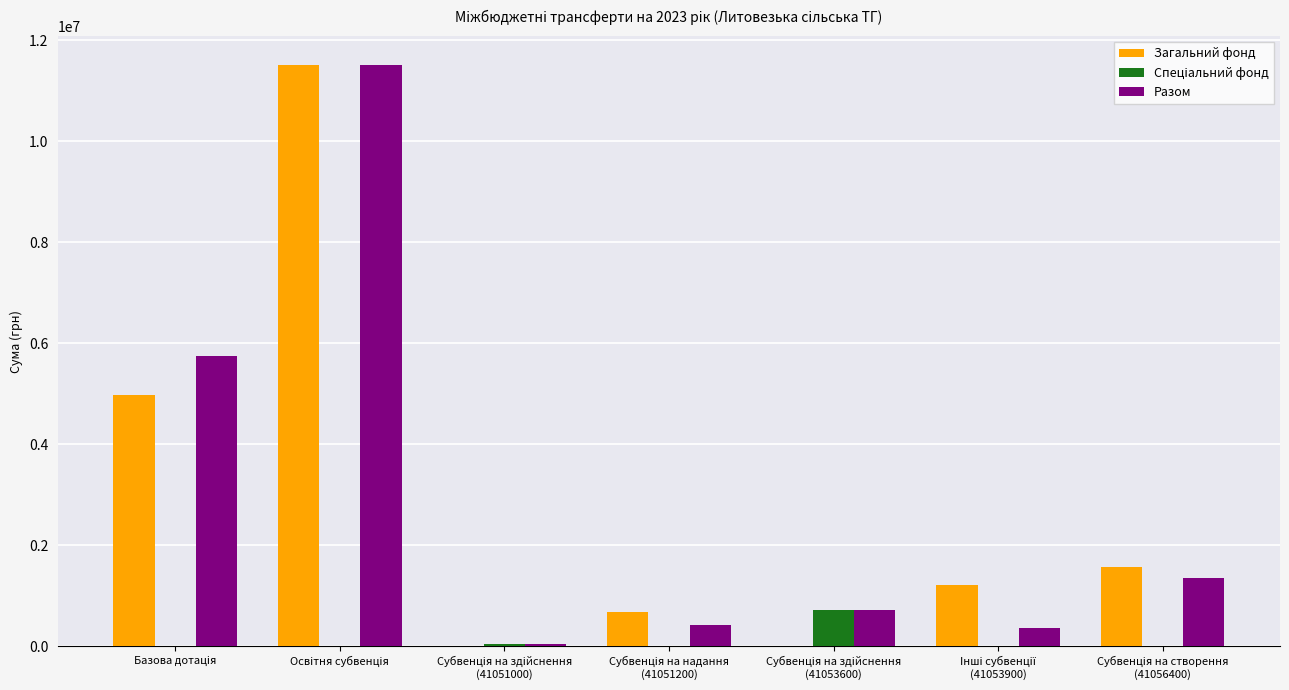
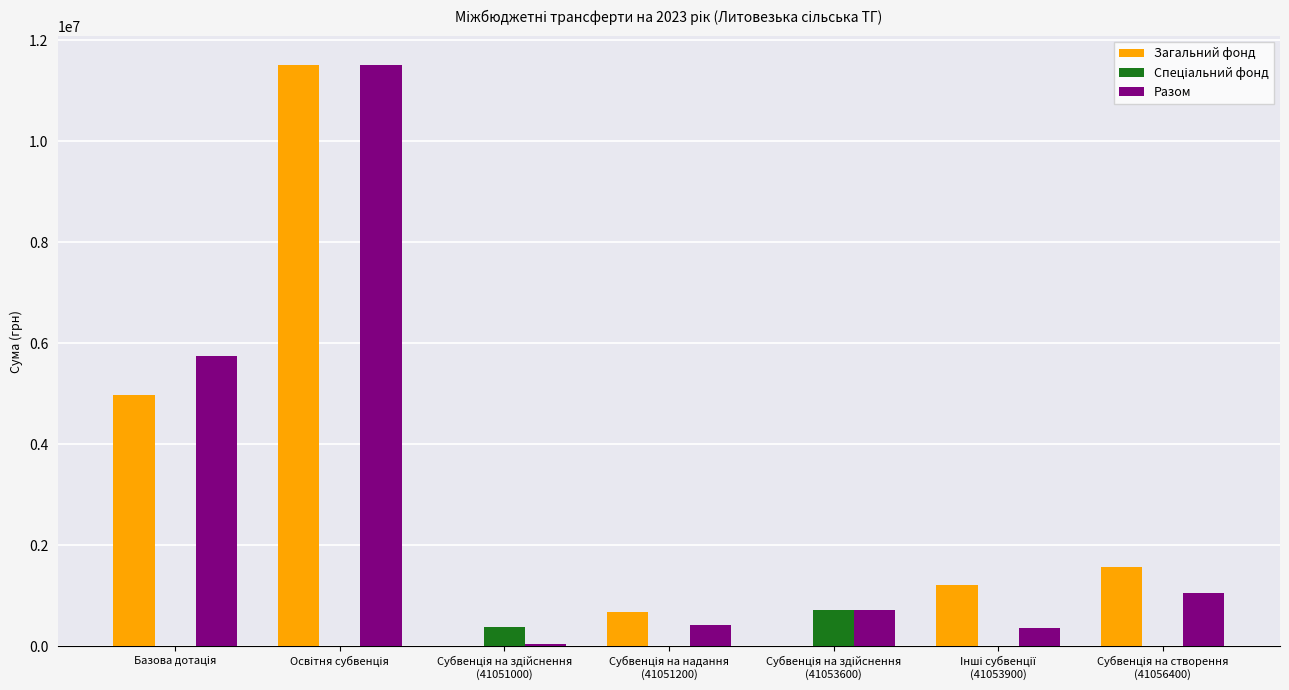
  {
    "Загальний фонд": {
      "Базова дотація": 5000000,
      "Освітня субвенція": 11500000,
      "Субвенція на здійснення (41051000)": 0,
      "Субвенція на надання (41051200)": 700000,
      "Субвенція на здійснення (41053600)": 0,
      "Інші субвенції (41053900)": 1200000,
      "Субвенція на створення (41056400)": 1600000
    },
    "Спеціальний фонд": {
      "Базова дотація": 0,
      "Освітня субвенція": 0,
-     "Субвенція на здійснення (41051000)": 0,
+     "Субвенція на здійснення (41051000)": 400000,
      "Субвенція на надання (41051200)": 0,
      "Субвенція на здійснення (41053600)": 700000,
      "Інші субвенції (41053900)": 0,
      "Субвенція на створення (41056400)": 0
    },
    "Разом": {
      "Базова дотація": 5800000,
      "Освітня субвенція": 11500000,
      "Субвенція на надання (41051200)": 400000,
      "Субвенція на здійснення (41053600)": 700000,
      "Інші субвенції (41053900)": 400000,
-     "Субвенція на створення (41056400)": 1300000
+     "Субвенція на створення (41056400)": 1100000
    }
  }
